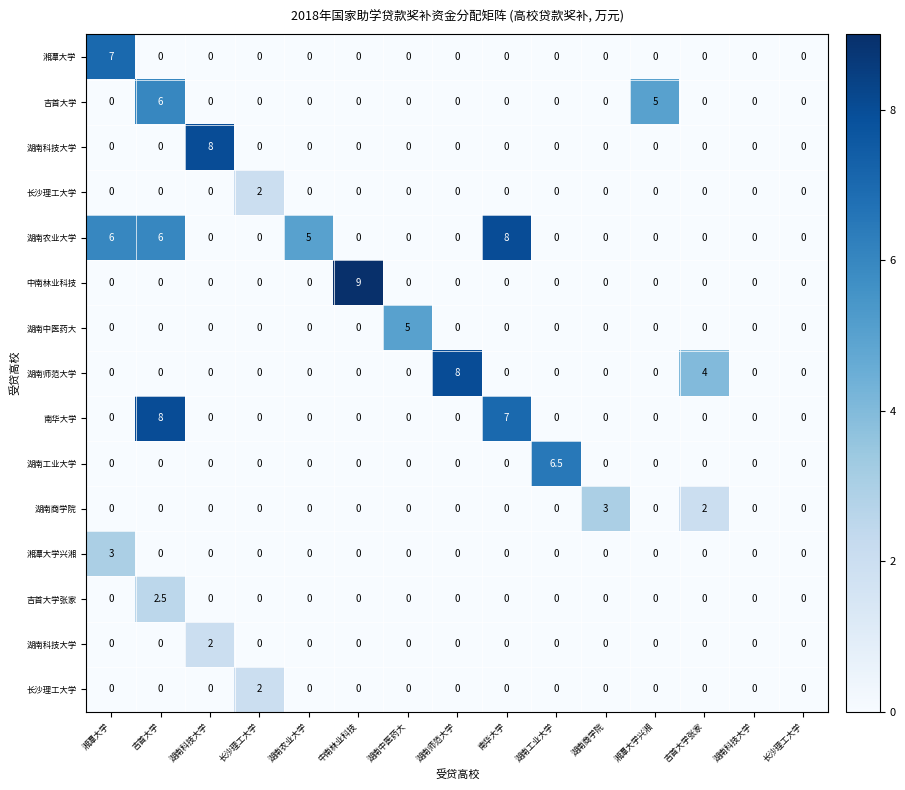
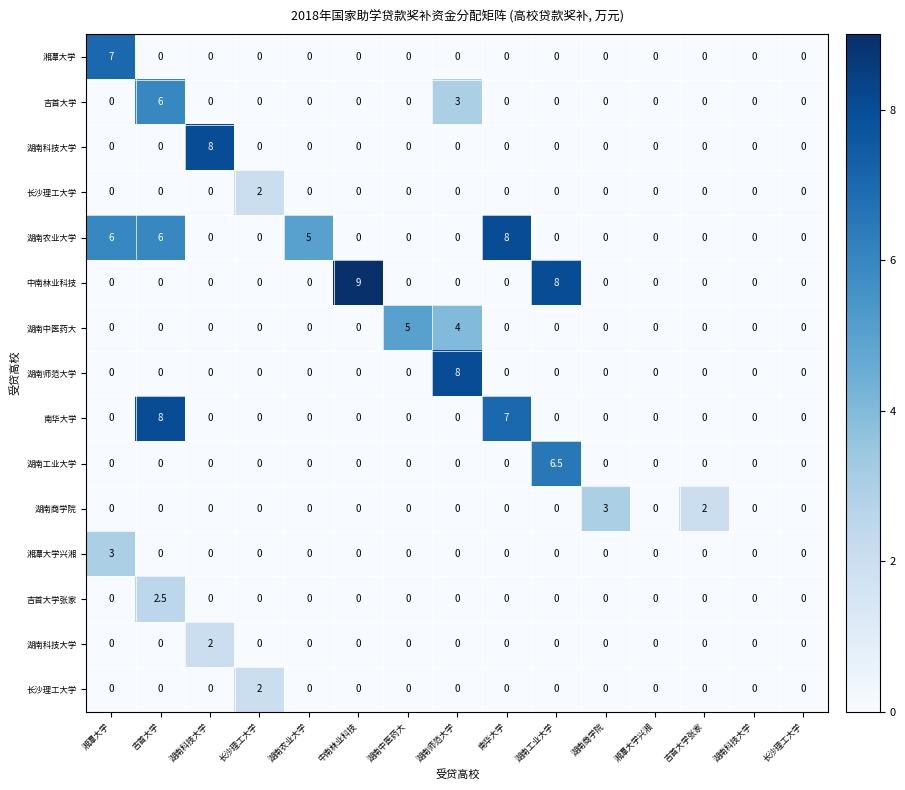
  {
    "湘潭大学": {
      "湘潭大学": 7,
      "吉首大学": 0,
      "湖南农业大学": 0,
      "中南林业科技": 0,
      "湖南中医药大": 0,
      "湖南师范大学": 0,
      "南华大学": 0,
      "湖南工业大学": 0,
      "湖南商学院": 0,
      "湘潭大学兴湘": 0,
      "吉首大学张家": 0
    },
    "吉首大学": {
      "湘潭大学": 0,
      "吉首大学": 6,
      "湖南农业大学": 0,
      "中南林业科技": 0,
      "湖南中医药大": 0,
-     "湖南师范大学": 0,
+     "湖南师范大学": 3,
      "南华大学": 0,
      "湖南工业大学": 0,
      "湖南商学院": 0,
-     "湘潭大学兴湘": 5,
+     "湘潭大学兴湘": 0,
      "吉首大学张家": 0
    },
    "湖南农业大学": {
      "湘潭大学": 6,
      "吉首大学": 6,
      "湖南农业大学": 5,
      "中南林业科技": 0,
      "湖南中医药大": 0,
      "湖南师范大学": 0,
      "南华大学": 8,
      "湖南工业大学": 0,
      "湖南商学院": 0,
      "湘潭大学兴湘": 0,
      "吉首大学张家": 0
    },
    "中南林业科技": {
      "湘潭大学": 0,
      "吉首大学": 0,
      "湖南农业大学": 0,
      "中南林业科技": 9,
      "湖南中医药大": 0,
      "湖南师范大学": 0,
      "南华大学": 0,
-     "湖南工业大学": 0,
+     "湖南工业大学": 8,
      "湖南商学院": 0,
      "湘潭大学兴湘": 0,
      "吉首大学张家": 0
    },
    "湖南中医药大": {
      "湘潭大学": 0,
      "吉首大学": 0,
      "湖南农业大学": 0,
      "中南林业科技": 0,
      "湖南中医药大": 5,
-     "湖南师范大学": 0,
+     "湖南师范大学": 4,
      "南华大学": 0,
      "湖南工业大学": 0,
      "湖南商学院": 0,
      "湘潭大学兴湘": 0,
      "吉首大学张家": 0
    },
    "湖南师范大学": {
      "湘潭大学": 0,
      "吉首大学": 0,
      "湖南农业大学": 0,
      "中南林业科技": 0,
      "湖南中医药大": 0,
      "湖南师范大学": 8,
      "南华大学": 0,
      "湖南工业大学": 0,
      "湖南商学院": 0,
      "湘潭大学兴湘": 0,
-     "吉首大学张家": 4
+     "吉首大学张家": 0
    },
    "南华大学": {
      "湘潭大学": 0,
      "吉首大学": 8,
      "湖南农业大学": 0,
      "中南林业科技": 0,
      "湖南中医药大": 0,
      "湖南师范大学": 0,
      "南华大学": 7,
      "湖南工业大学": 0,
      "湖南商学院": 0,
      "湘潭大学兴湘": 0,
      "吉首大学张家": 0
    },
    "湖南工业大学": {
      "湘潭大学": 0,
      "吉首大学": 0,
      "湖南农业大学": 0,
      "中南林业科技": 0,
      "湖南中医药大": 0,
      "湖南师范大学": 0,
      "南华大学": 0,
      "湖南工业大学": 6.5,
      "湖南商学院": 0,
      "湘潭大学兴湘": 0,
      "吉首大学张家": 0
    },
    "湖南商学院": {
      "湘潭大学": 0,
      "吉首大学": 0,
      "湖南农业大学": 0,
      "中南林业科技": 0,
      "湖南中医药大": 0,
      "湖南师范大学": 0,
      "南华大学": 0,
      "湖南工业大学": 0,
      "湖南商学院": 3,
      "湘潭大学兴湘": 0,
      "吉首大学张家": 2
    },
    "湘潭大学兴湘": {
      "湘潭大学": 3,
      "吉首大学": 0,
      "湖南农业大学": 0,
      "中南林业科技": 0,
      "湖南中医药大": 0,
      "湖南师范大学": 0,
      "南华大学": 0,
      "湖南工业大学": 0,
      "湖南商学院": 0,
      "湘潭大学兴湘": 0,
      "吉首大学张家": 0
    },
    "吉首大学张家": {
      "湘潭大学": 0,
      "吉首大学": 2.5,
      "湖南农业大学": 0,
      "中南林业科技": 0,
      "湖南中医药大": 0,
      "湖南师范大学": 0,
      "南华大学": 0,
      "湖南工业大学": 0,
      "湖南商学院": 0,
      "湘潭大学兴湘": 0,
      "吉首大学张家": 0
    }
  }
